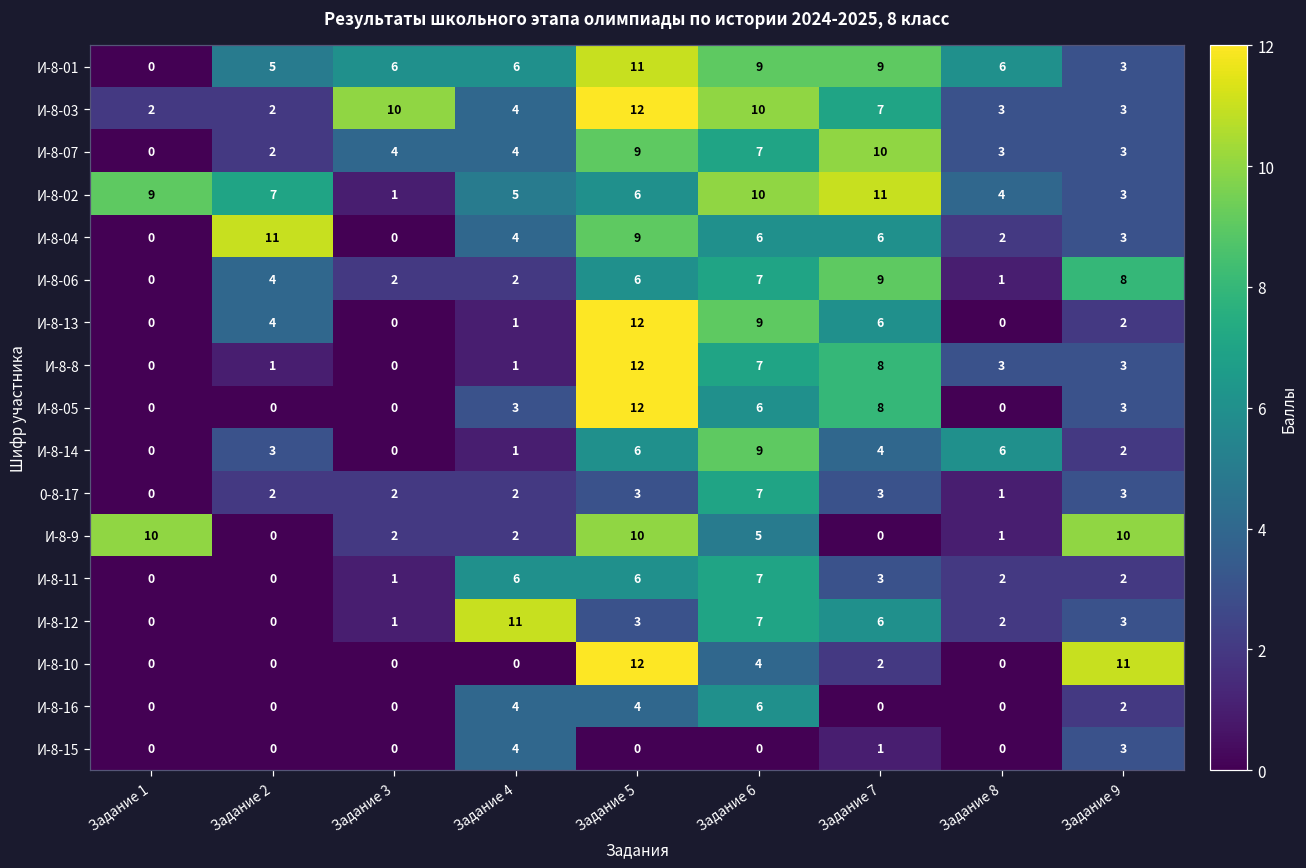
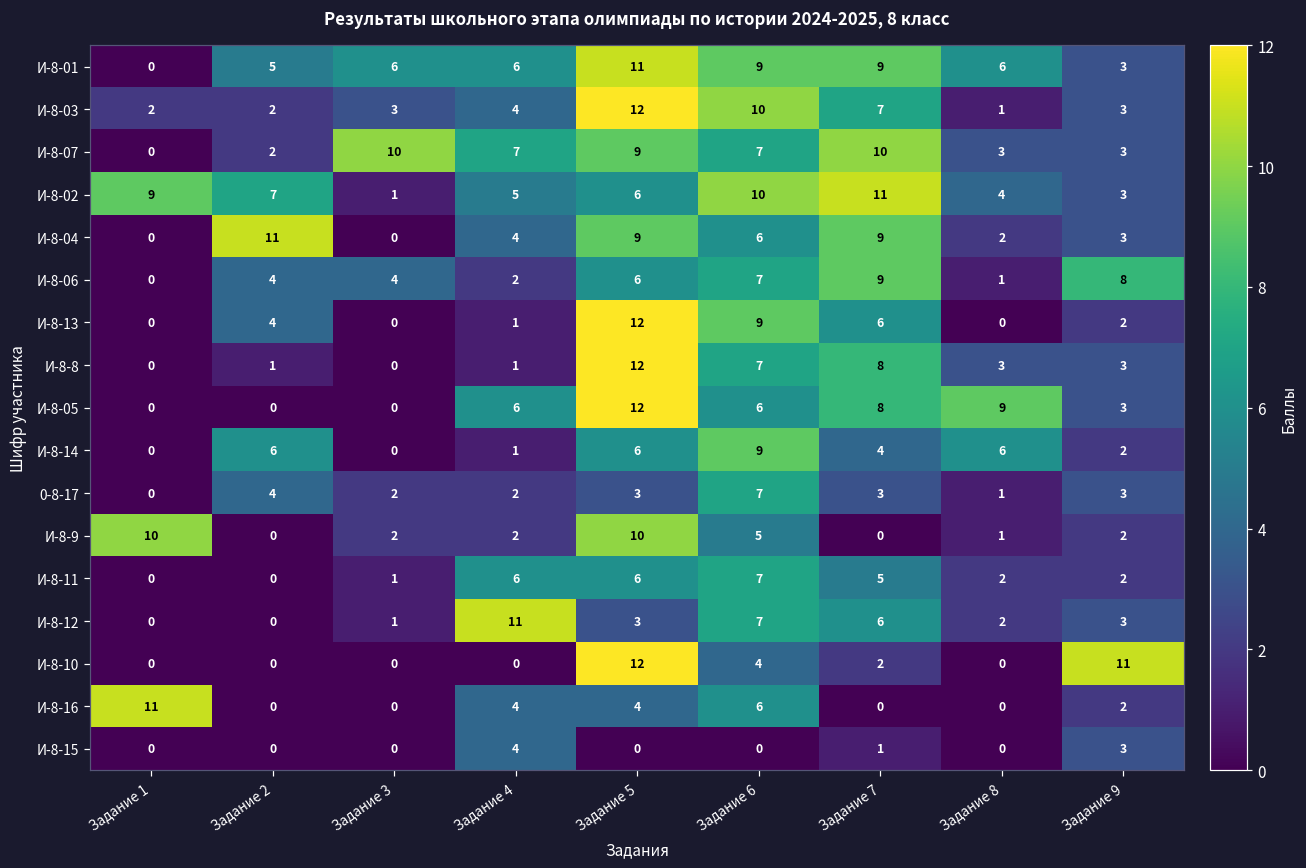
  {
    "И-8-01": {
      "Задание 1": 0,
      "Задание 2": 5,
      "Задание 3": 6,
      "Задание 4": 6,
      "Задание 5": 11,
      "Задание 6": 9,
      "Задание 7": 9,
      "Задание 8": 6,
      "Задание 9": 3
    },
    "И-8-03": {
      "Задание 1": 2,
      "Задание 2": 2,
-     "Задание 3": 10,
+     "Задание 3": 3,
      "Задание 4": 4,
      "Задание 5": 12,
      "Задание 6": 10,
      "Задание 7": 7,
-     "Задание 8": 3,
+     "Задание 8": 1,
      "Задание 9": 3
    },
    "И-8-07": {
      "Задание 1": 0,
      "Задание 2": 2,
-     "Задание 3": 4,
-     "Задание 4": 4,
+     "Задание 3": 10,
+     "Задание 4": 7,
      "Задание 5": 9,
      "Задание 6": 7,
      "Задание 7": 10,
      "Задание 8": 3,
      "Задание 9": 3
    },
    "И-8-02": {
      "Задание 1": 9,
      "Задание 2": 7,
      "Задание 3": 1,
      "Задание 4": 5,
      "Задание 5": 6,
      "Задание 6": 10,
      "Задание 7": 11,
      "Задание 8": 4,
      "Задание 9": 3
    },
    "И-8-04": {
      "Задание 1": 0,
      "Задание 2": 11,
      "Задание 3": 0,
      "Задание 4": 4,
      "Задание 5": 9,
      "Задание 6": 6,
-     "Задание 7": 6,
+     "Задание 7": 9,
      "Задание 8": 2,
      "Задание 9": 3
    },
    "И-8-06": {
      "Задание 1": 0,
      "Задание 2": 4,
-     "Задание 3": 2,
+     "Задание 3": 4,
      "Задание 4": 2,
      "Задание 5": 6,
      "Задание 6": 7,
      "Задание 7": 9,
      "Задание 8": 1,
      "Задание 9": 8
    },
    "И-8-13": {
      "Задание 1": 0,
      "Задание 2": 4,
      "Задание 3": 0,
      "Задание 4": 1,
      "Задание 5": 12,
      "Задание 6": 9,
      "Задание 7": 6,
      "Задание 8": 0,
      "Задание 9": 2
    },
    "И-8-8": {
      "Задание 1": 0,
      "Задание 2": 1,
      "Задание 3": 0,
      "Задание 4": 1,
      "Задание 5": 12,
      "Задание 6": 7,
      "Задание 7": 8,
      "Задание 8": 3,
      "Задание 9": 3
    },
    "И-8-05": {
      "Задание 1": 0,
      "Задание 2": 0,
      "Задание 3": 0,
-     "Задание 4": 3,
+     "Задание 4": 6,
      "Задание 5": 12,
      "Задание 6": 6,
      "Задание 7": 8,
-     "Задание 8": 0,
+     "Задание 8": 9,
      "Задание 9": 3
    },
    "И-8-14": {
      "Задание 1": 0,
-     "Задание 2": 3,
+     "Задание 2": 6,
      "Задание 3": 0,
      "Задание 4": 1,
      "Задание 5": 6,
      "Задание 6": 9,
      "Задание 7": 4,
      "Задание 8": 6,
      "Задание 9": 2
    },
    "0-8-17": {
      "Задание 1": 0,
-     "Задание 2": 2,
+     "Задание 2": 4,
      "Задание 3": 2,
      "Задание 4": 2,
      "Задание 5": 3,
      "Задание 6": 7,
      "Задание 7": 3,
      "Задание 8": 1,
      "Задание 9": 3
    },
    "И-8-9": {
      "Задание 1": 10,
      "Задание 2": 0,
      "Задание 3": 2,
      "Задание 4": 2,
      "Задание 5": 10,
      "Задание 6": 5,
      "Задание 7": 0,
      "Задание 8": 1,
-     "Задание 9": 10
+     "Задание 9": 2
    },
    "И-8-11": {
      "Задание 1": 0,
      "Задание 2": 0,
      "Задание 3": 1,
      "Задание 4": 6,
      "Задание 5": 6,
      "Задание 6": 7,
-     "Задание 7": 3,
+     "Задание 7": 5,
      "Задание 8": 2,
      "Задание 9": 2
    },
    "И-8-12": {
      "Задание 1": 0,
      "Задание 2": 0,
      "Задание 3": 1,
      "Задание 4": 11,
      "Задание 5": 3,
      "Задание 6": 7,
      "Задание 7": 6,
      "Задание 8": 2,
      "Задание 9": 3
    },
    "И-8-10": {
      "Задание 1": 0,
      "Задание 2": 0,
      "Задание 3": 0,
      "Задание 4": 0,
      "Задание 5": 12,
      "Задание 6": 4,
      "Задание 7": 2,
      "Задание 8": 0,
      "Задание 9": 11
    },
    "И-8-16": {
-     "Задание 1": 0,
+     "Задание 1": 11,
      "Задание 2": 0,
      "Задание 3": 0,
      "Задание 4": 4,
      "Задание 5": 4,
      "Задание 6": 6,
      "Задание 7": 0,
      "Задание 8": 0,
      "Задание 9": 2
    },
    "И-8-15": {
      "Задание 1": 0,
      "Задание 2": 0,
      "Задание 3": 0,
      "Задание 4": 4,
      "Задание 5": 0,
      "Задание 6": 0,
      "Задание 7": 1,
      "Задание 8": 0,
      "Задание 9": 3
    }
  }
